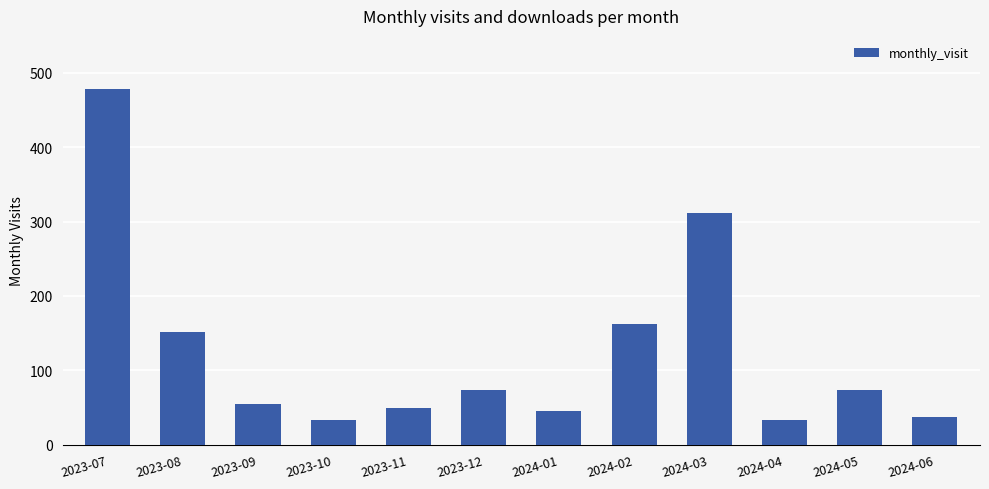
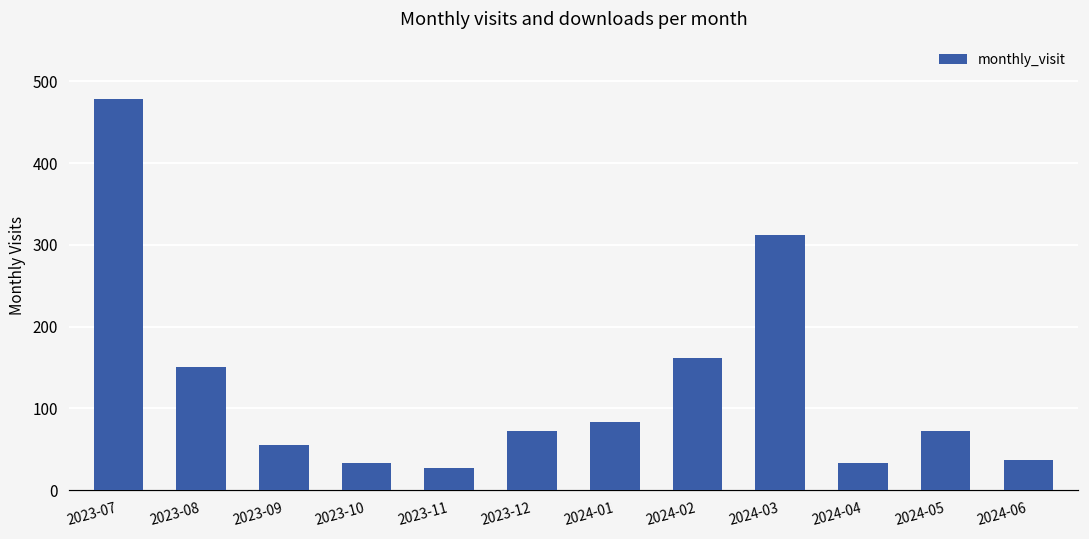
  {
    "2023-07": 480,
    "2023-08": 150,
    "2023-09": 60,
    "2023-10": 30,
-   "2023-11": 50,
+   "2023-11": 30,
    "2023-12": 70,
-   "2024-01": 50,
+   "2024-01": 80,
    "2024-02": 160,
    "2024-03": 310,
    "2024-04": 30,
    "2024-05": 70,
    "2024-06": 40
  }
